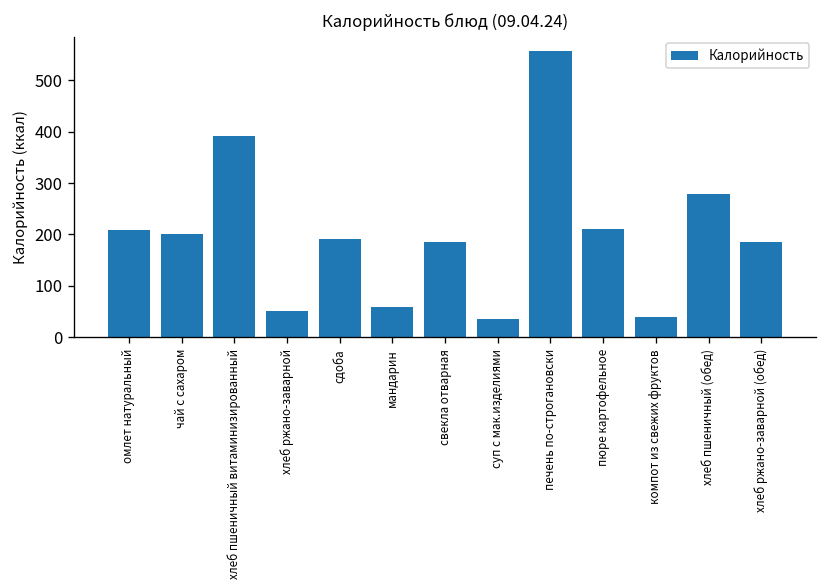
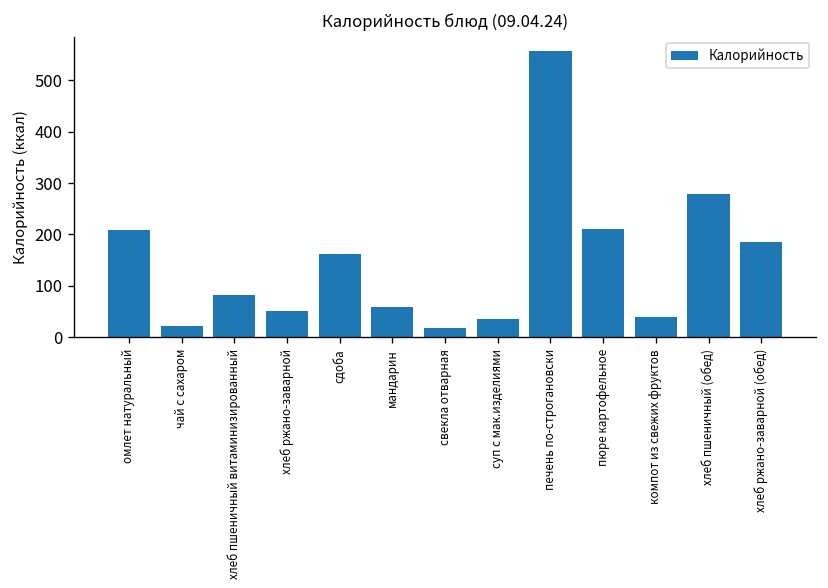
  {
    "омлет натуральный": 210,
-   "чай с сахаром": 200,
-   "хлеб пшеничный витаминизированный": 390,
+   "чай с сахаром": 20,
+   "хлеб пшеничный витаминизированный": 80,
    "хлеб ржано-заварной": 50,
-   "сдоба": 190,
+   "сдоба": 160,
    "мандарин": 60,
-   "свекла отварная": 190,
+   "свекла отварная": 20,
    "суп с мак.изделиями": 40,
    "печень по-строгановски": 560,
    "пюре картофельное": 210,
    "компот из свежих фруктов": 40,
    "хлеб пшеничный (обед)": 280,
    "хлеб ржано-заварной (обед)": 190
  }
